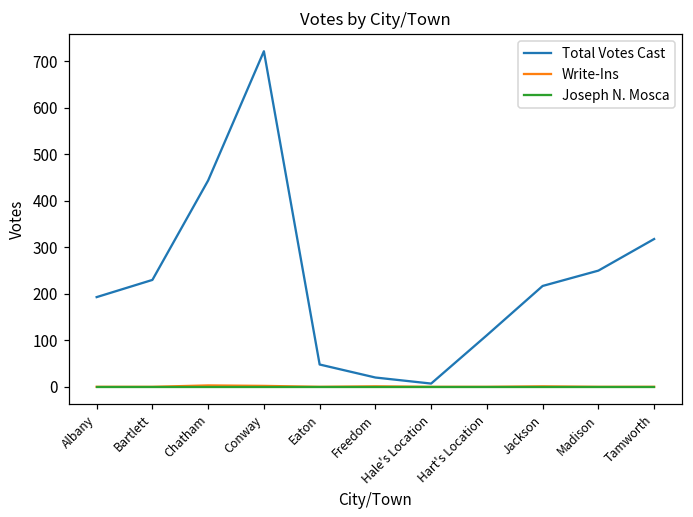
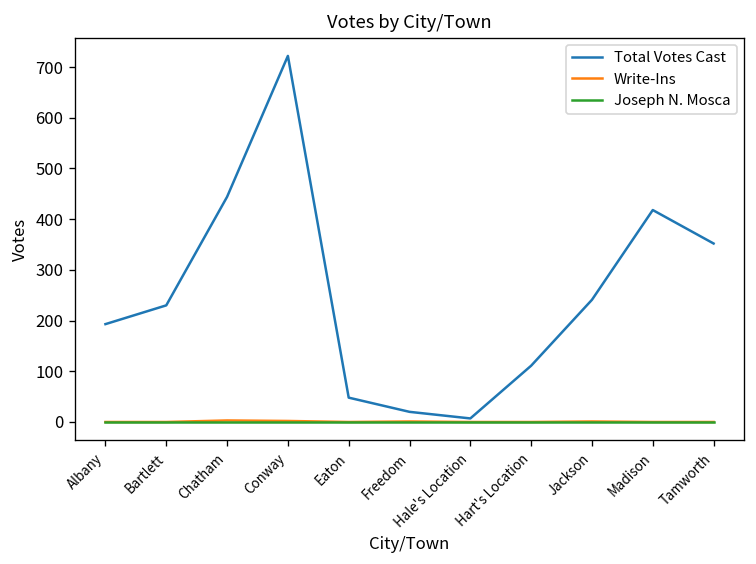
  {
    "Total Votes Cast": {
      "Albany": 190,
      "Bartlett": 230,
      "Chatham": 440,
      "Conway": 720,
      "Eaton": 50,
      "Freedom": 20,
      "Hale's Location": 10,
      "Hart's Location": 110,
-     "Jackson": 220,
-     "Madison": 250,
-     "Tamworth": 320
+     "Jackson": 240,
+     "Madison": 420,
+     "Tamworth": 350
    }
  }
